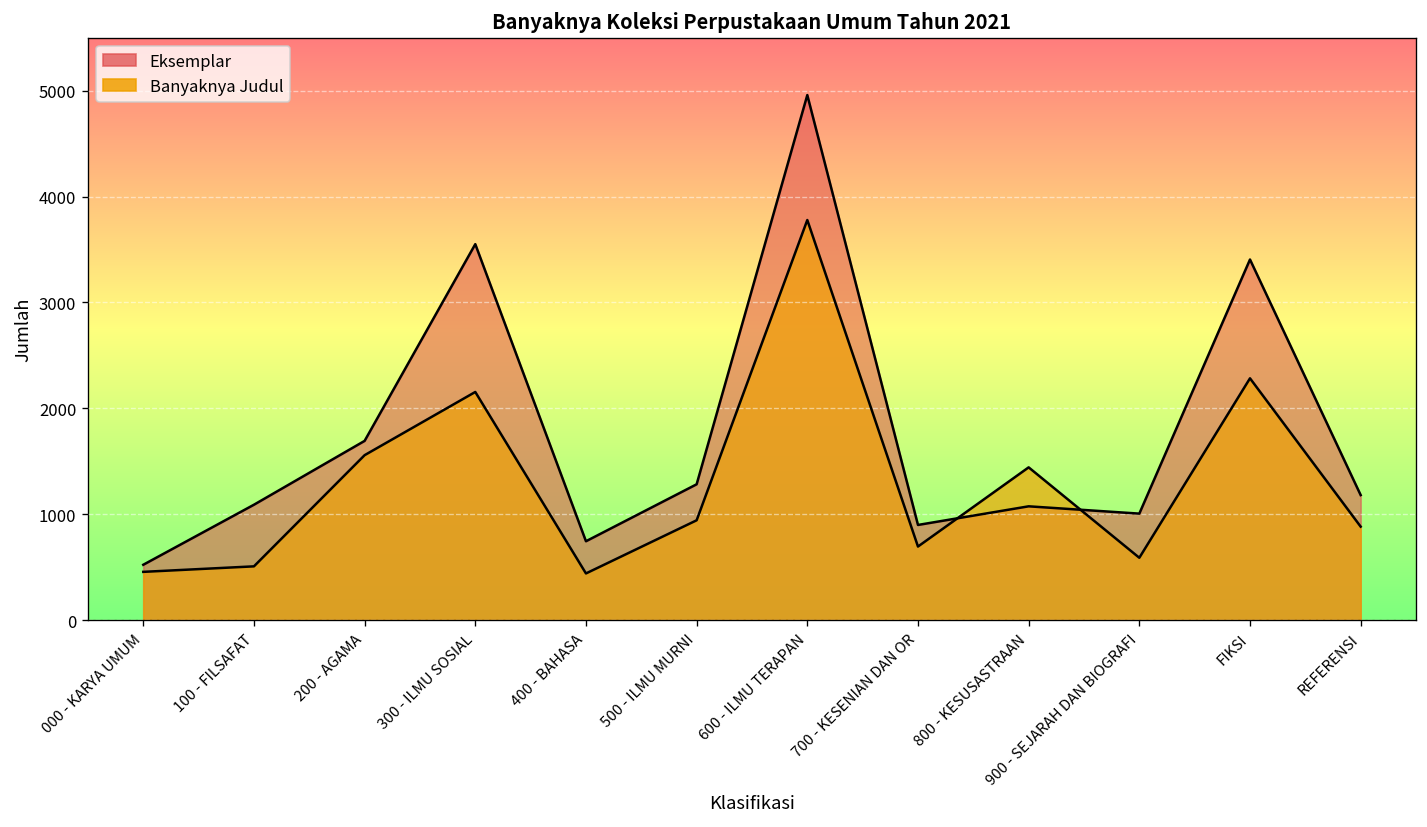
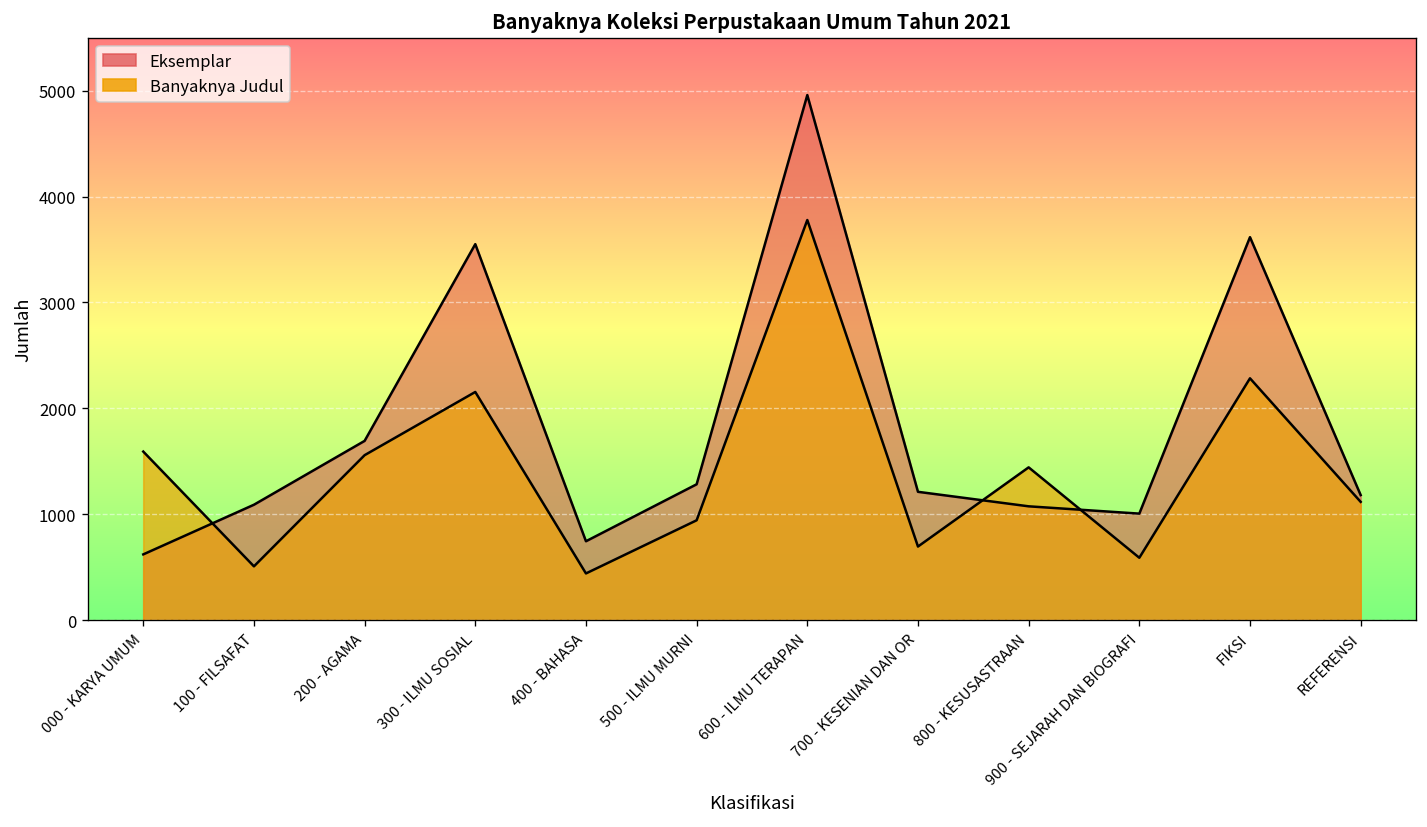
  {
    "Eksemplar": {
-     "000 - KARYA UMUM": 500,
+     "000 - KARYA UMUM": 600,
      "100 - FILSAFAT": 1100,
      "200 - AGAMA": 1700,
      "300 - ILMU SOSIAL": 3600,
      "400 - BAHASA": 700,
      "500 - ILMU MURNI": 1300,
      "600 - ILMU TERAPAN": 5000,
-     "700 - KESENIAN DAN OR": 900,
+     "700 - KESENIAN DAN OR": 1200,
      "800 - KESUSASTRAAN": 1100,
      "900 - SEJARAH DAN BIOGRAFI": 1000,
-     "FIKSI": 3400,
+     "FIKSI": 3600,
      "REFERENSI": 1200
    },
    "Banyaknya Judul": {
-     "000 - KARYA UMUM": 500,
+     "000 - KARYA UMUM": 1600,
      "100 - FILSAFAT": 500,
      "200 - AGAMA": 1600,
      "300 - ILMU SOSIAL": 2200,
      "400 - BAHASA": 400,
      "500 - ILMU MURNI": 900,
      "600 - ILMU TERAPAN": 3800,
      "700 - KESENIAN DAN OR": 700,
      "800 - KESUSASTRAAN": 1400,
      "900 - SEJARAH DAN BIOGRAFI": 600,
      "FIKSI": 2300,
-     "REFERENSI": 900
+     "REFERENSI": 1100
    }
  }
